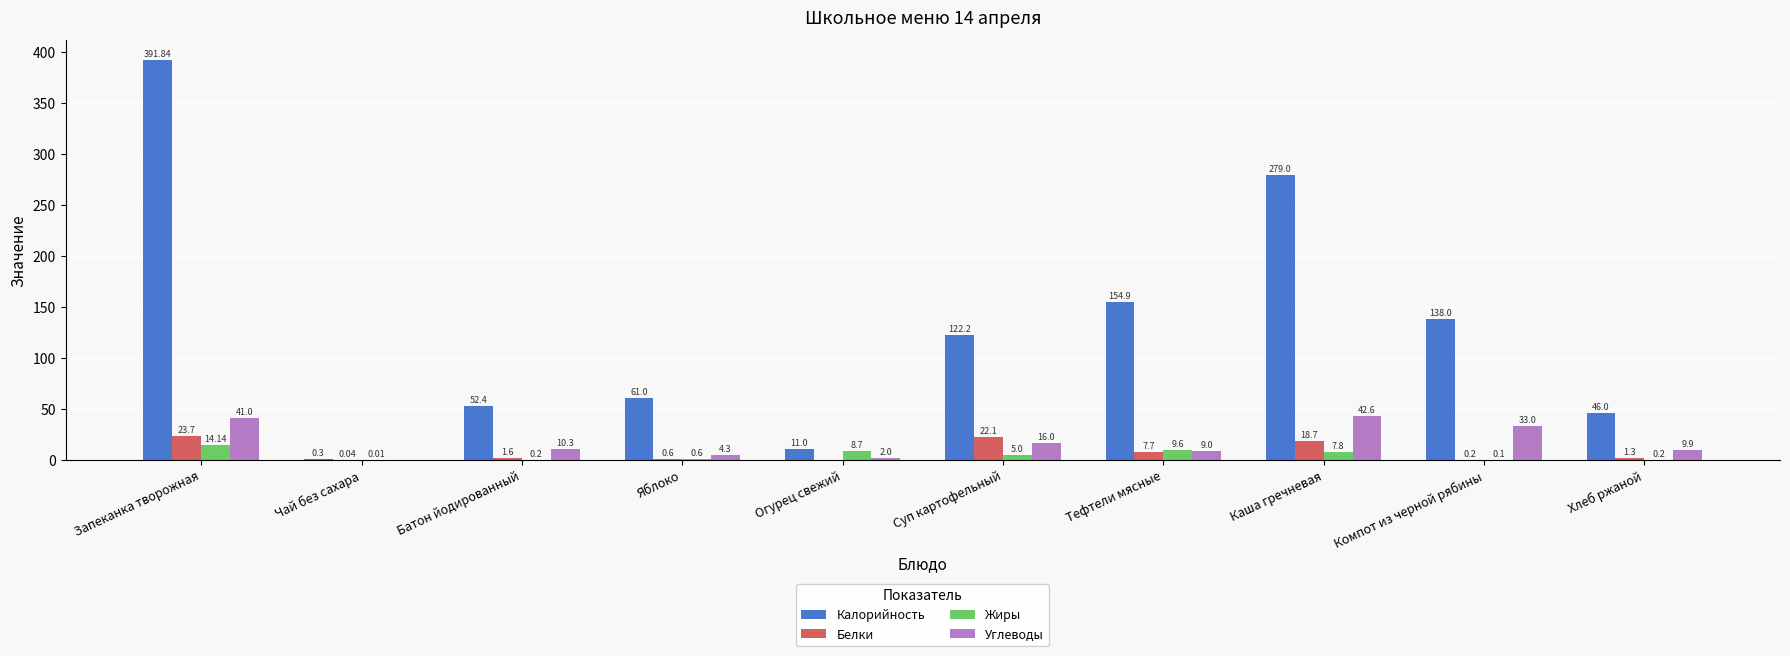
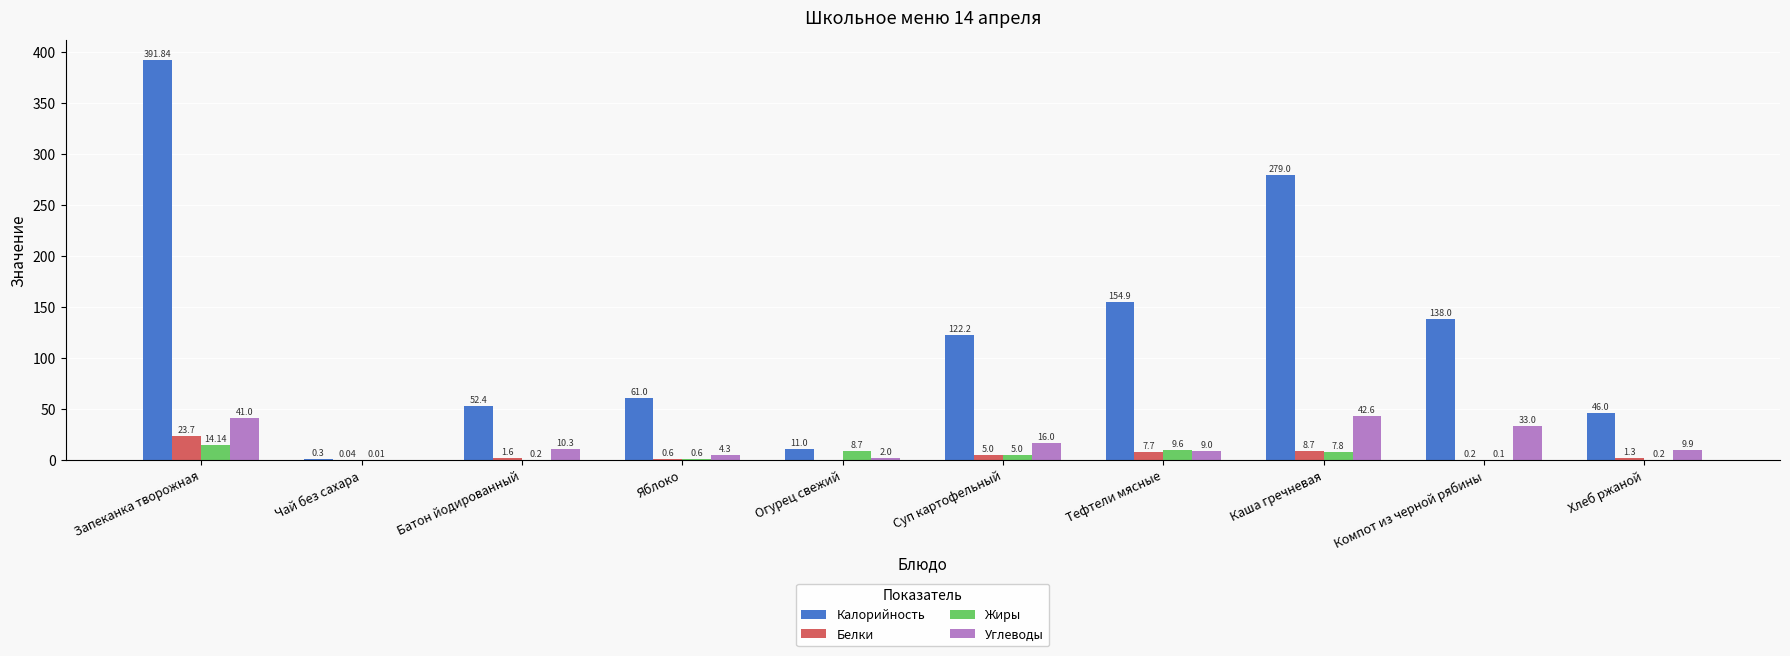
  {
    "Калорийность": {
      "Запеканка творожная": 391.84,
      "Чай без сахара": 0.3,
      "Батон йодированный": 52.4,
      "Яблоко": 61.0,
      "Огурец свежий": 11.0,
      "Суп картофельный": 122.2,
      "Тефтели мясные": 154.9,
      "Каша гречневая": 279.0,
      "Компот из черной рябины": 138.0,
      "Хлеб ржаной": 46.0
    },
    "Белки": {
      "Запеканка творожная": 23.7,
      "Чай без сахара": 0.04,
      "Батон йодированный": 1.6,
      "Яблоко": 0.6,
-     "Суп картофельный": 22.1,
+     "Суп картофельный": 5.0,
      "Тефтели мясные": 7.7,
-     "Каша гречневая": 18.7,
+     "Каша гречневая": 8.7,
      "Компот из черной рябины": 0.2,
      "Хлеб ржаной": 1.3
    },
    "Жиры": {
      "Запеканка творожная": 14.14,
      "Чай без сахара": 0.01,
      "Батон йодированный": 0.2,
      "Яблоко": 0.6,
      "Огурец свежий": 8.7,
      "Суп картофельный": 5.0,
      "Тефтели мясные": 9.6,
      "Каша гречневая": 7.8,
      "Компот из черной рябины": 0.1,
      "Хлеб ржаной": 0.2
    },
    "Углеводы": {
      "Запеканка творожная": 41.0,
      "Батон йодированный": 10.3,
      "Яблоко": 4.3,
      "Огурец свежий": 2.0,
      "Суп картофельный": 16.0,
      "Тефтели мясные": 9.0,
      "Каша гречневая": 42.6,
      "Компот из черной рябины": 33.0,
      "Хлеб ржаной": 9.9
    }
  }
